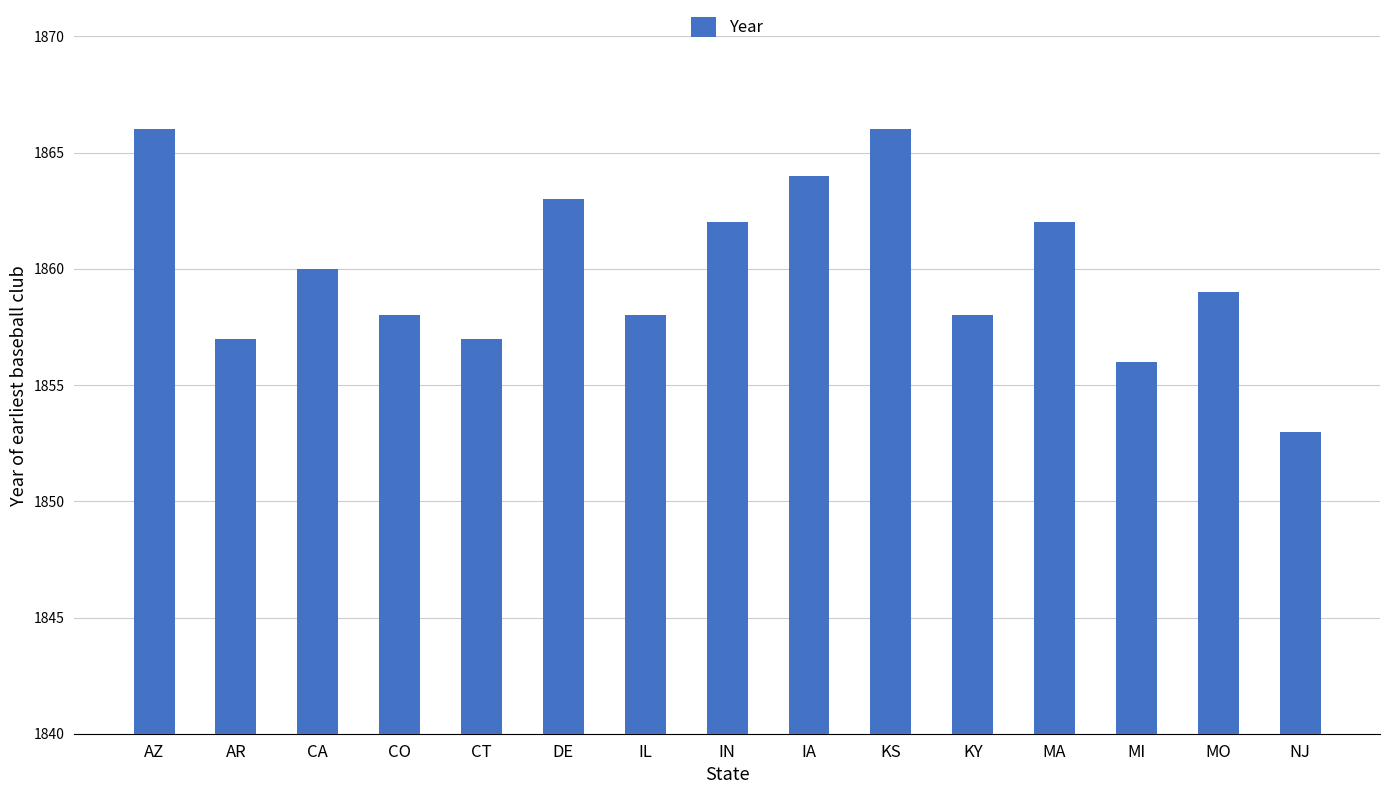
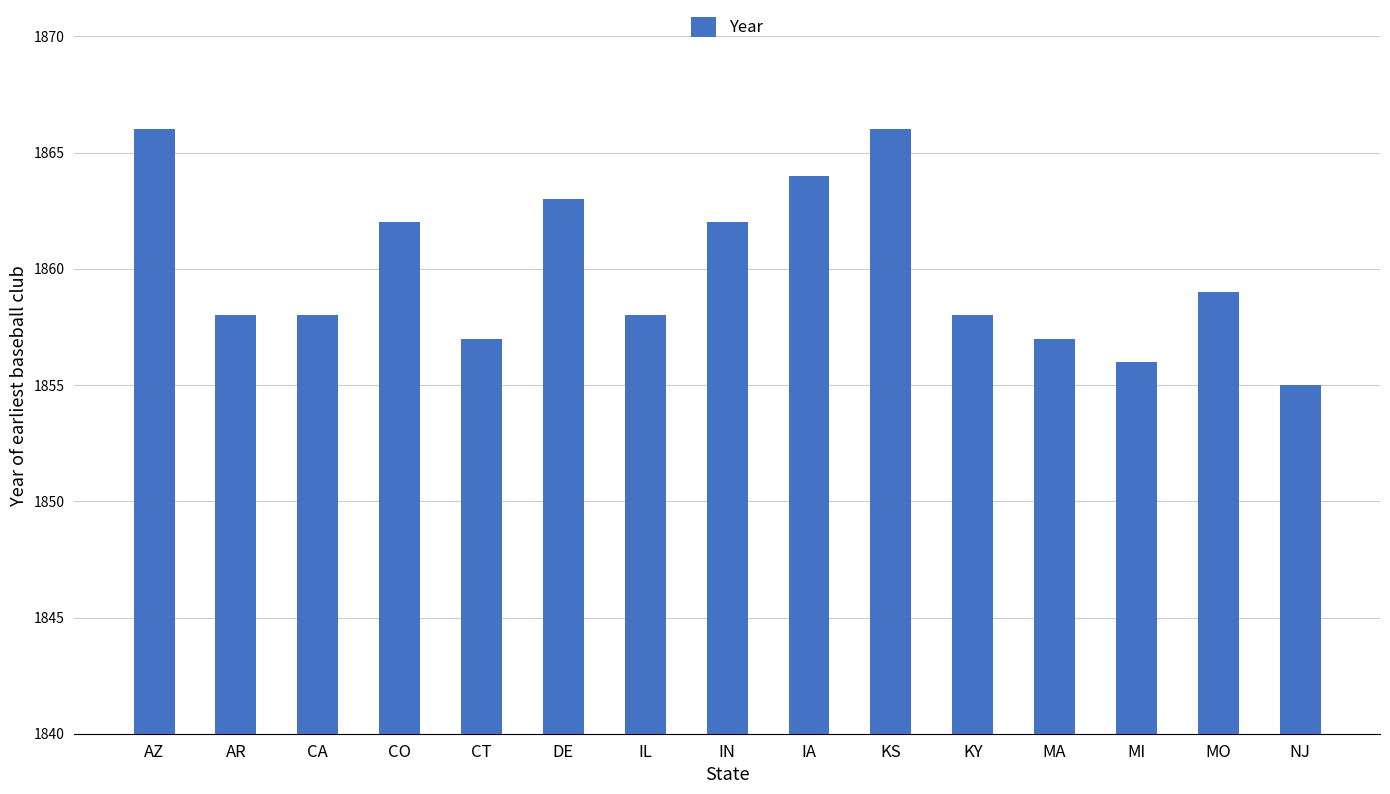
  {
    "AZ": 1866,
-   "AR": 1857,
-   "CA": 1860,
-   "CO": 1858,
+   "AR": 1858,
+   "CA": 1858,
+   "CO": 1862,
    "CT": 1857,
    "DE": 1863,
    "IL": 1858,
    "IN": 1862,
    "IA": 1864,
    "KS": 1866,
    "KY": 1858,
-   "MA": 1862,
+   "MA": 1857,
    "MI": 1856,
    "MO": 1859,
-   "NJ": 1853
+   "NJ": 1855
  }
